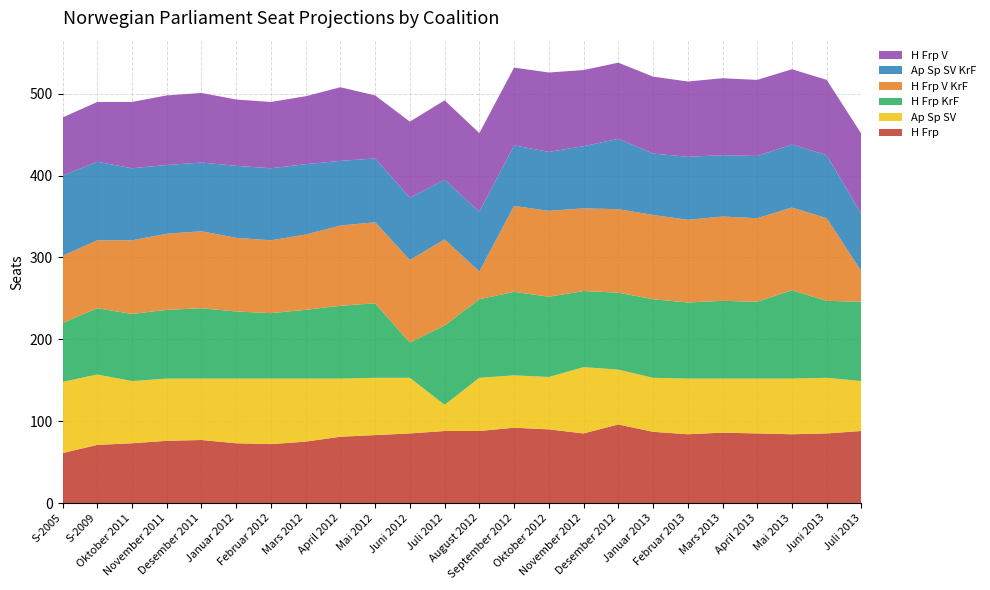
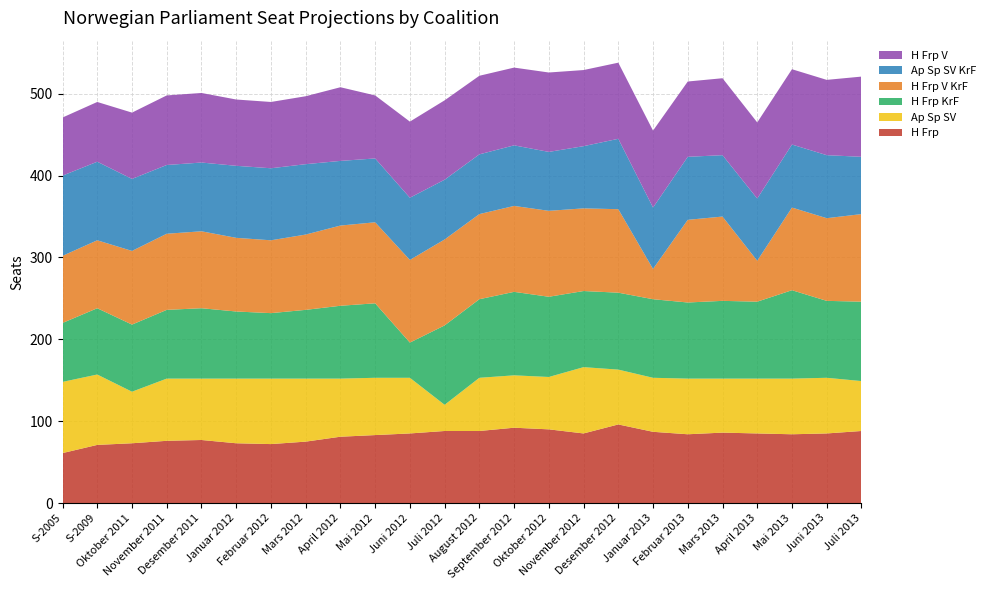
  {
    "H Frp": {
      "S-2005": 60,
      "S-2009": 70,
      "Oktober 2011": 70,
      "November 2011": 80,
      "Desember 2011": 80,
      "Januar 2012": 70,
      "Februar 2012": 70,
      "Mars 2012": 80,
      "April 2012": 80,
      "Mai 2012": 80,
      "Juni 2012": 90,
      "Juli 2012": 90,
      "August 2012": 90,
      "September 2012": 90,
      "Oktober 2012": 90,
      "November 2012": 90,
      "Desember 2012": 100,
      "Januar 2013": 90,
      "Februar 2013": 80,
      "Mars 2013": 90,
      "April 2013": 90,
      "Mai 2013": 80,
      "Juni 2013": 90,
      "Juli 2013": 90
    },
    "Ap Sp SV": {
      "S-2005": 90,
      "S-2009": 90,
-     "Oktober 2011": 80,
+     "Oktober 2011": 60,
      "November 2011": 80,
      "Desember 2011": 80,
      "Januar 2012": 80,
      "Februar 2012": 80,
      "Mars 2012": 80,
      "April 2012": 70,
      "Mai 2012": 70,
      "Juni 2012": 70,
      "Juli 2012": 30,
      "August 2012": 70,
      "September 2012": 60,
      "Oktober 2012": 60,
      "November 2012": 80,
      "Desember 2012": 70,
      "Januar 2013": 70,
      "Februar 2013": 70,
      "Mars 2013": 70,
      "April 2013": 70,
      "Mai 2013": 70,
      "Juni 2013": 70,
      "Juli 2013": 60
    },
    "H Frp KrF": {
      "S-2005": 70,
      "S-2009": 80,
      "Oktober 2011": 80,
      "November 2011": 80,
      "Desember 2011": 90,
      "Januar 2012": 80,
      "Februar 2012": 80,
      "Mars 2012": 80,
      "April 2012": 90,
      "Mai 2012": 90,
      "Juni 2012": 40,
      "Juli 2012": 100,
      "August 2012": 100,
      "September 2012": 100,
      "Oktober 2012": 100,
      "November 2012": 90,
      "Desember 2012": 90,
      "Januar 2013": 100,
      "Februar 2013": 90,
      "Mars 2013": 100,
      "April 2013": 90,
      "Mai 2013": 110,
      "Juni 2013": 90,
      "Juli 2013": 100
    },
    "H Frp V KrF": {
      "S-2005": 80,
      "S-2009": 80,
      "Oktober 2011": 90,
      "November 2011": 90,
      "Desember 2011": 90,
      "Januar 2012": 90,
      "Februar 2012": 90,
      "Mars 2012": 90,
      "April 2012": 100,
      "Mai 2012": 100,
      "Juni 2012": 100,
      "Juli 2012": 110,
-     "August 2012": 30,
+     "August 2012": 100,
      "September 2012": 110,
      "Oktober 2012": 110,
      "November 2012": 100,
      "Desember 2012": 100,
-     "Januar 2013": 100,
+     "Januar 2013": 40,
      "Februar 2013": 100,
      "Mars 2013": 100,
-     "April 2013": 100,
+     "April 2013": 50,
      "Mai 2013": 100,
      "Juni 2013": 100,
-     "Juli 2013": 40
+     "Juli 2013": 110
    },
    "Ap Sp SV KrF": {
      "S-2005": 100,
      "S-2009": 100,
      "Oktober 2011": 90,
      "November 2011": 80,
      "Desember 2011": 80,
      "Januar 2012": 90,
      "Februar 2012": 90,
      "Mars 2012": 90,
      "April 2012": 80,
      "Mai 2012": 80,
      "Juni 2012": 80,
      "Juli 2012": 70,
      "August 2012": 70,
      "September 2012": 70,
      "Oktober 2012": 70,
      "November 2012": 80,
      "Desember 2012": 90,
      "Januar 2013": 80,
      "Februar 2013": 80,
      "Mars 2013": 80,
      "April 2013": 80,
      "Mai 2013": 80,
      "Juni 2013": 80,
      "Juli 2013": 70
    },
    "H Frp V": {
      "S-2005": 70,
      "S-2009": 70,
      "Oktober 2011": 80,
      "November 2011": 90,
      "Desember 2011": 90,
      "Januar 2012": 80,
      "Februar 2012": 80,
      "Mars 2012": 80,
      "April 2012": 90,
      "Mai 2012": 80,
      "Juni 2012": 90,
      "Juli 2012": 100,
      "August 2012": 100,
      "September 2012": 100,
      "Oktober 2012": 100,
      "November 2012": 90,
      "Desember 2012": 90,
      "Januar 2013": 90,
      "Februar 2013": 90,
      "Mars 2013": 90,
      "April 2013": 90,
      "Mai 2013": 90,
      "Juni 2013": 90,
      "Juli 2013": 100
    }
  }
